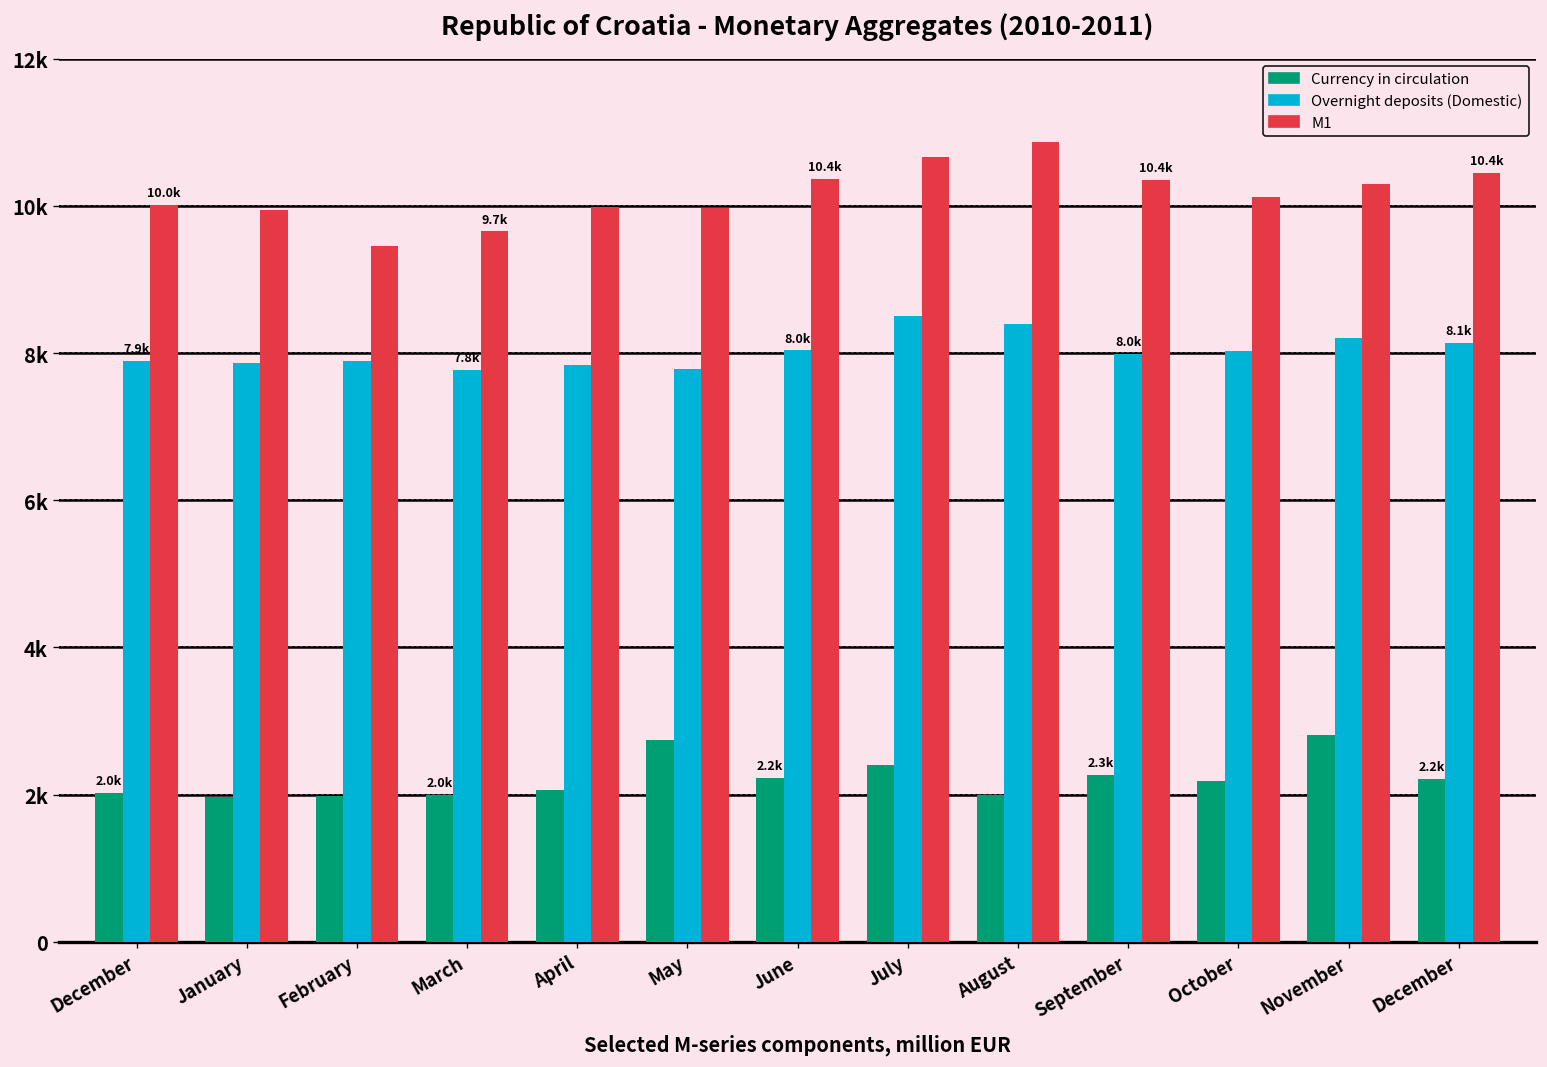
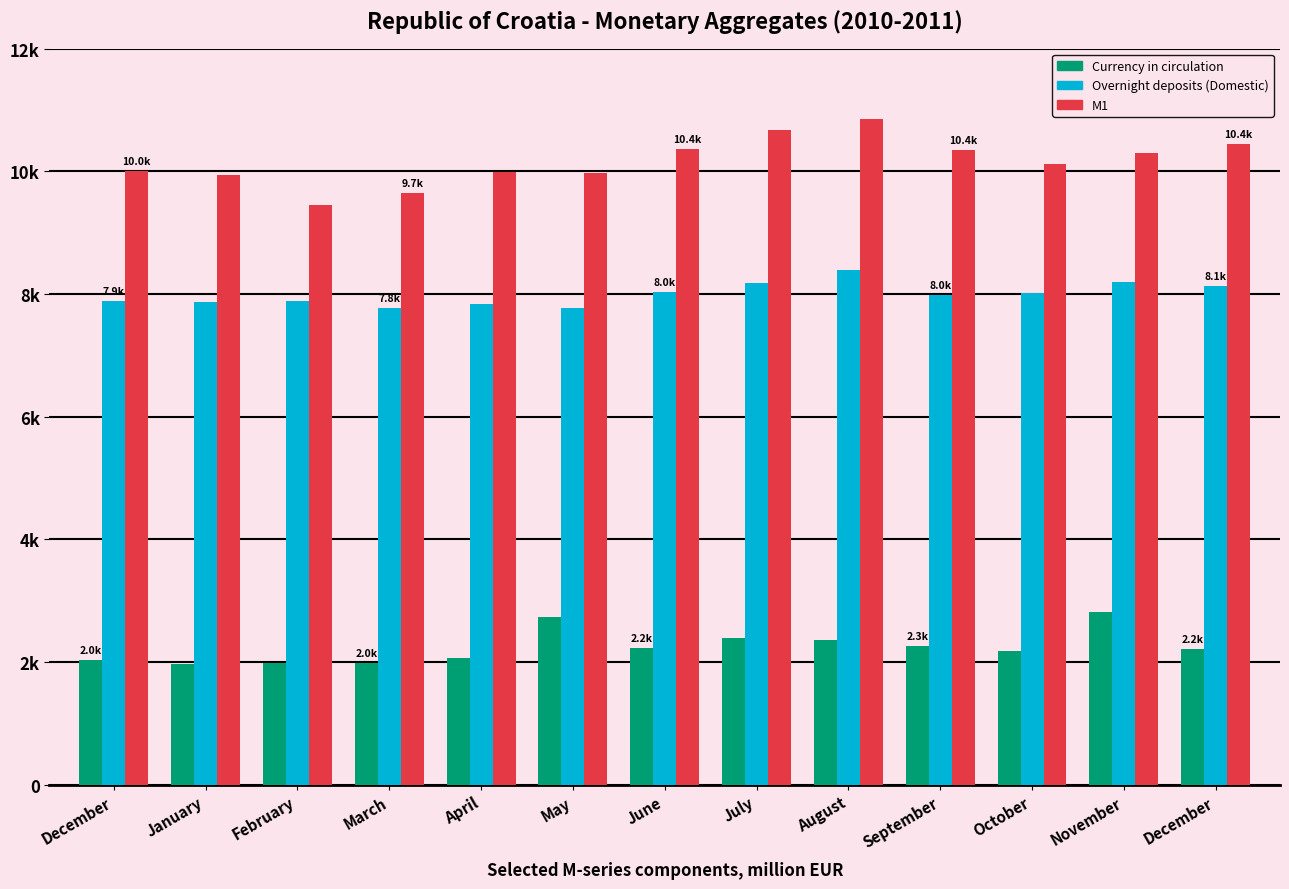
  {
    "Currency in circulation": {
      "January": "2000",
      "February": "2000",
      "April": "2100",
      "May": "2700",
      "July": "2400",
-     "August": "2000",
+     "August": "2400",
      "October": "2200",
      "November": "2800"
    },
    "Overnight deposits (Domestic)": {
      "January": "7900",
      "February": "7900",
      "April": "7800",
      "May": "7800",
-     "July": "8500",
+     "July": "8200",
      "August": "8400",
      "October": "8000",
      "November": "8200"
    },
    "M1": {
      "March": "9.7k",
      "June": "10.4k",
      "September": "10.4k"
    }
  }
